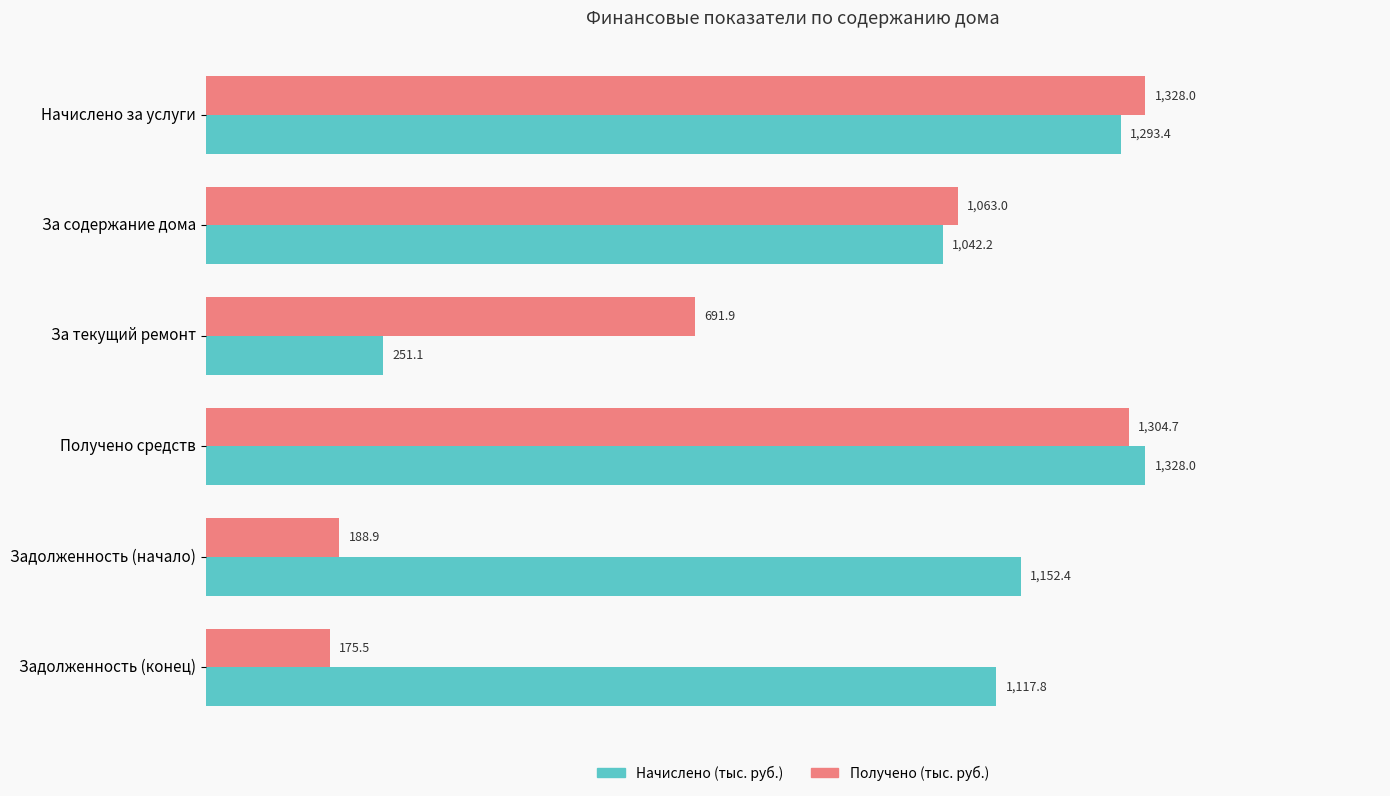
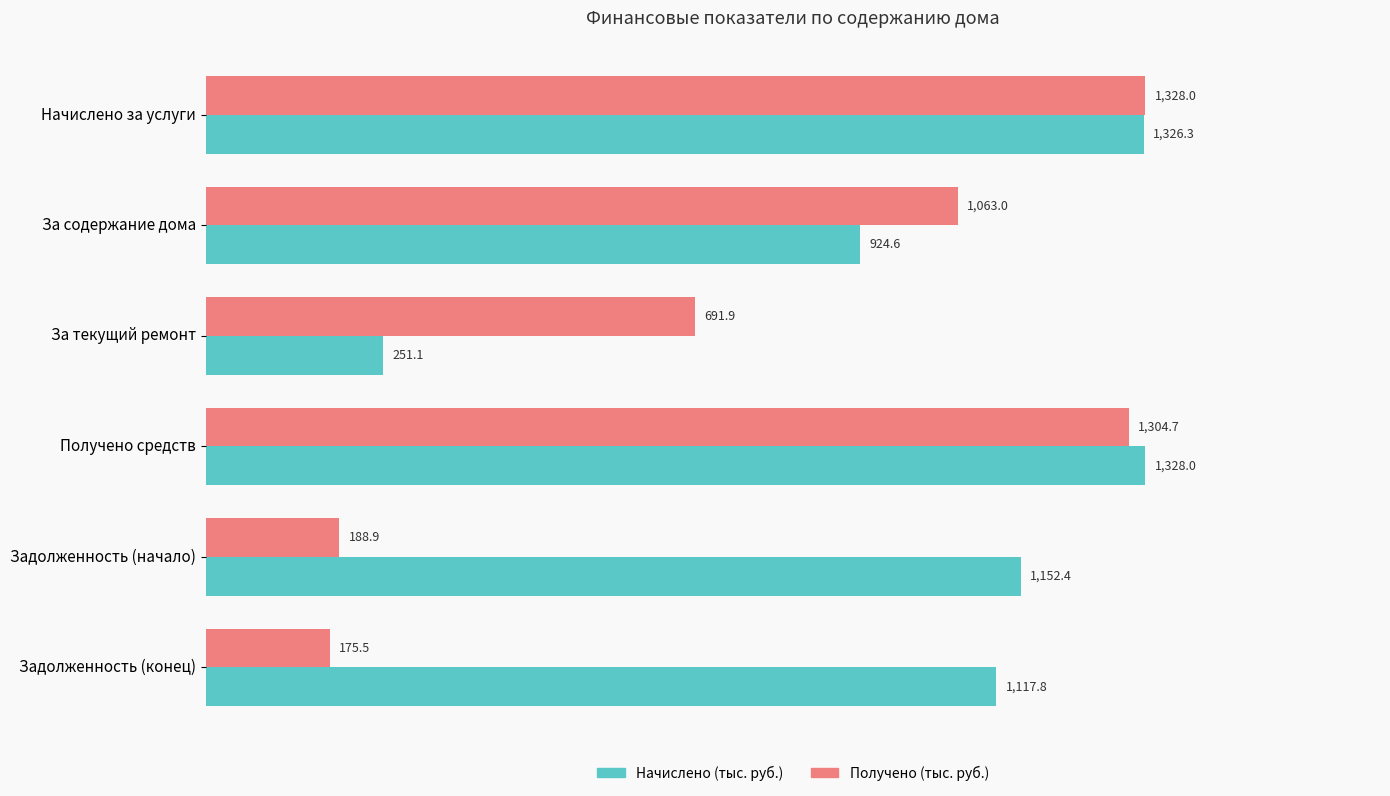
  {
    "Начислено (тыс. руб.)": {
-     "Начислено за услуги": "1,293.4",
-     "За содержание дома": "1,042.2",
+     "Начислено за услуги": "1,326.3",
+     "За содержание дома": "924.6",
      "За текущий ремонт": "251.1",
      "Получено средств": "1,328.0",
      "Задолженность (начало)": "1,152.4",
      "Задолженность (конец)": "1,117.8"
    },
    "Получено (тыс. руб.)": {
      "Начислено за услуги": "1,328.0",
      "За содержание дома": "1,063.0",
      "За текущий ремонт": "691.9",
      "Получено средств": "1,304.7",
      "Задолженность (начало)": "188.9",
      "Задолженность (конец)": "175.5"
    }
  }
